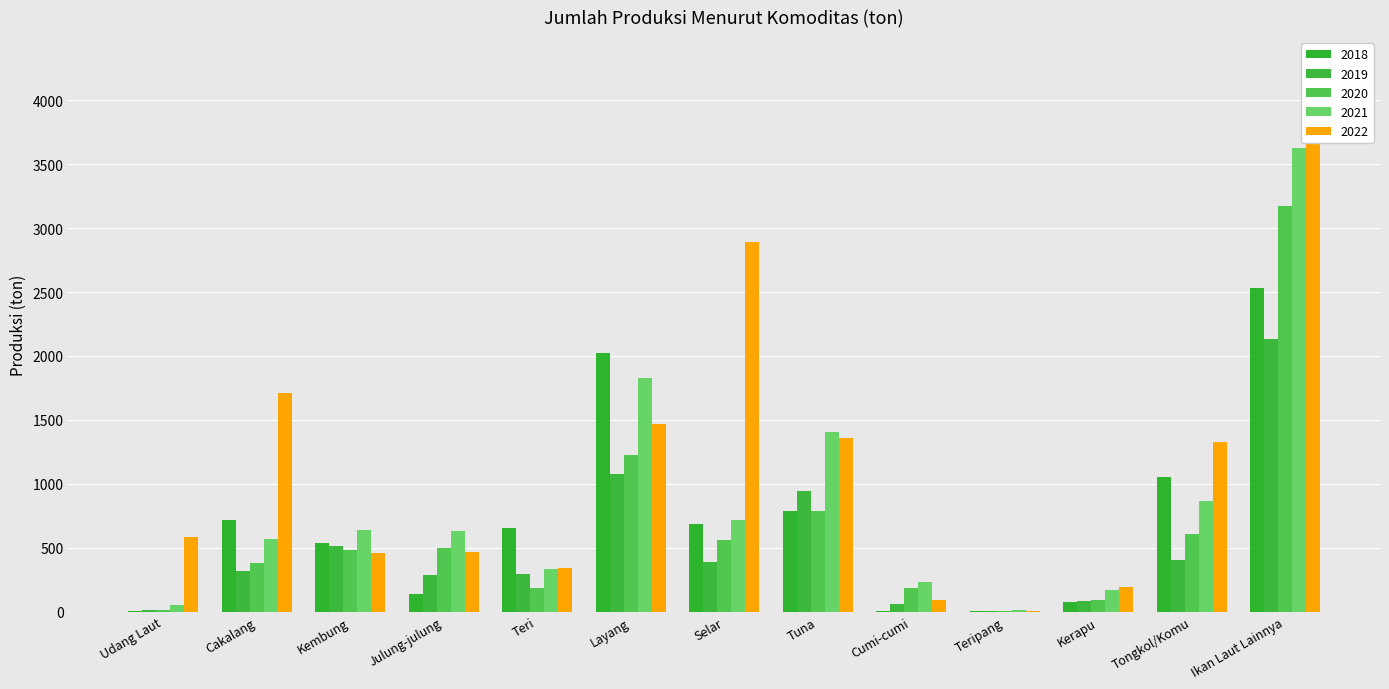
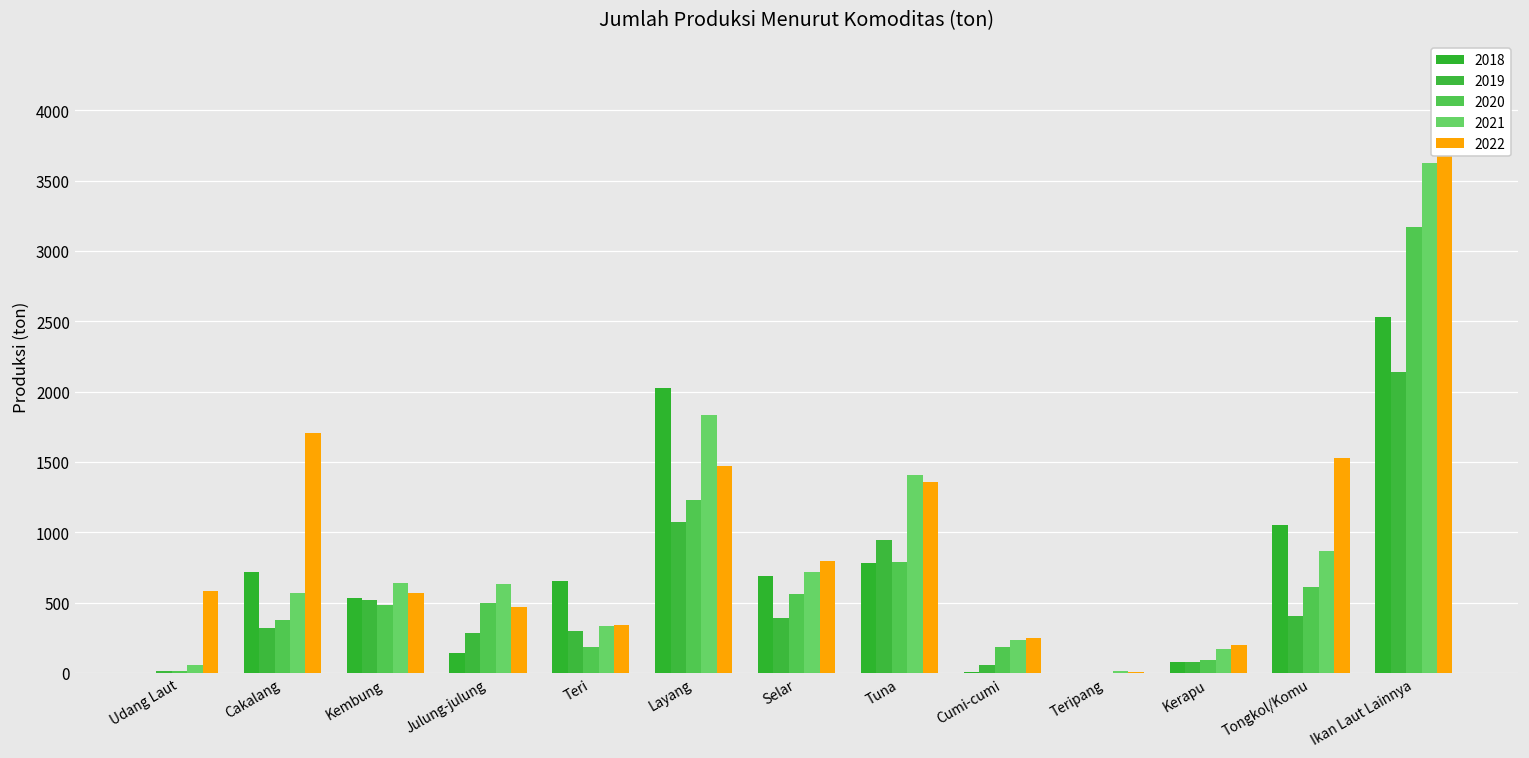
  {
    "2022": {
      "Udang Laut": 580,
      "Cakalang": 1710,
-     "Kembung": 460,
+     "Kembung": 570,
      "Julung-julung": 470,
      "Teri": 340,
      "Layang": 1470,
-     "Selar": 2890,
+     "Selar": 800,
      "Tuna": 1360,
-     "Cumi-cumi": 90,
+     "Cumi-cumi": 250,
      "Kerapu": 200,
-     "Tongkol/Komu": 1330
+     "Tongkol/Komu": 1520
    }
  }
